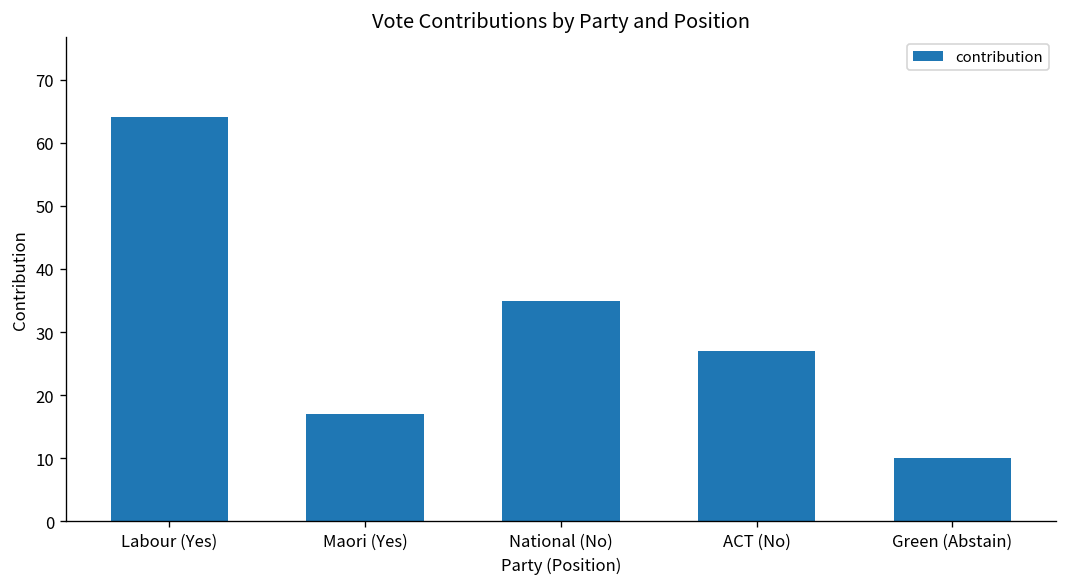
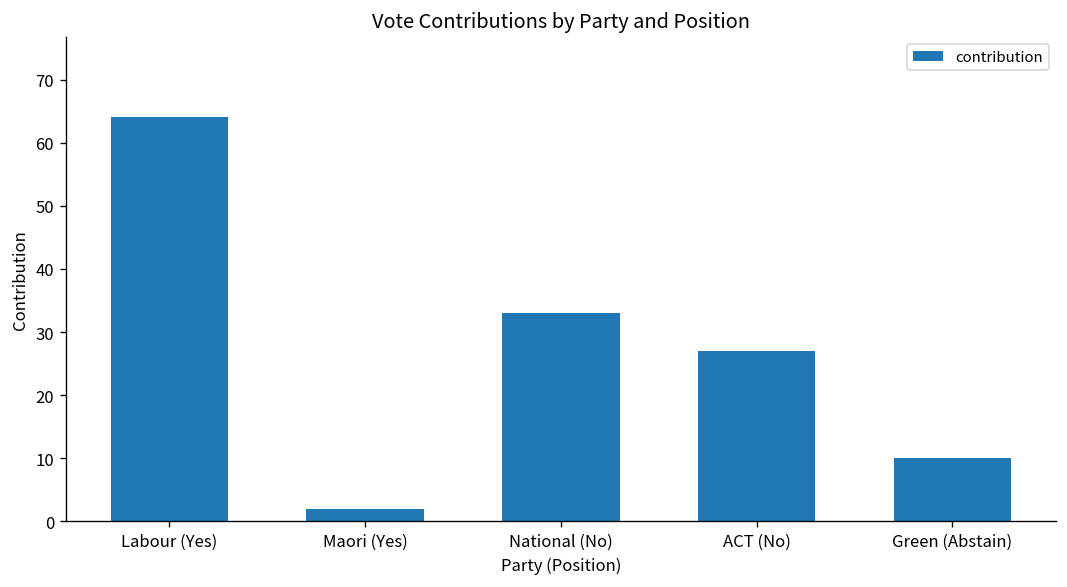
  {
    "Labour (Yes)": 64,
-   "Maori (Yes)": 17,
-   "National (No)": 35,
+   "Maori (Yes)": 2,
+   "National (No)": 33,
    "ACT (No)": 27,
    "Green (Abstain)": 10
  }
